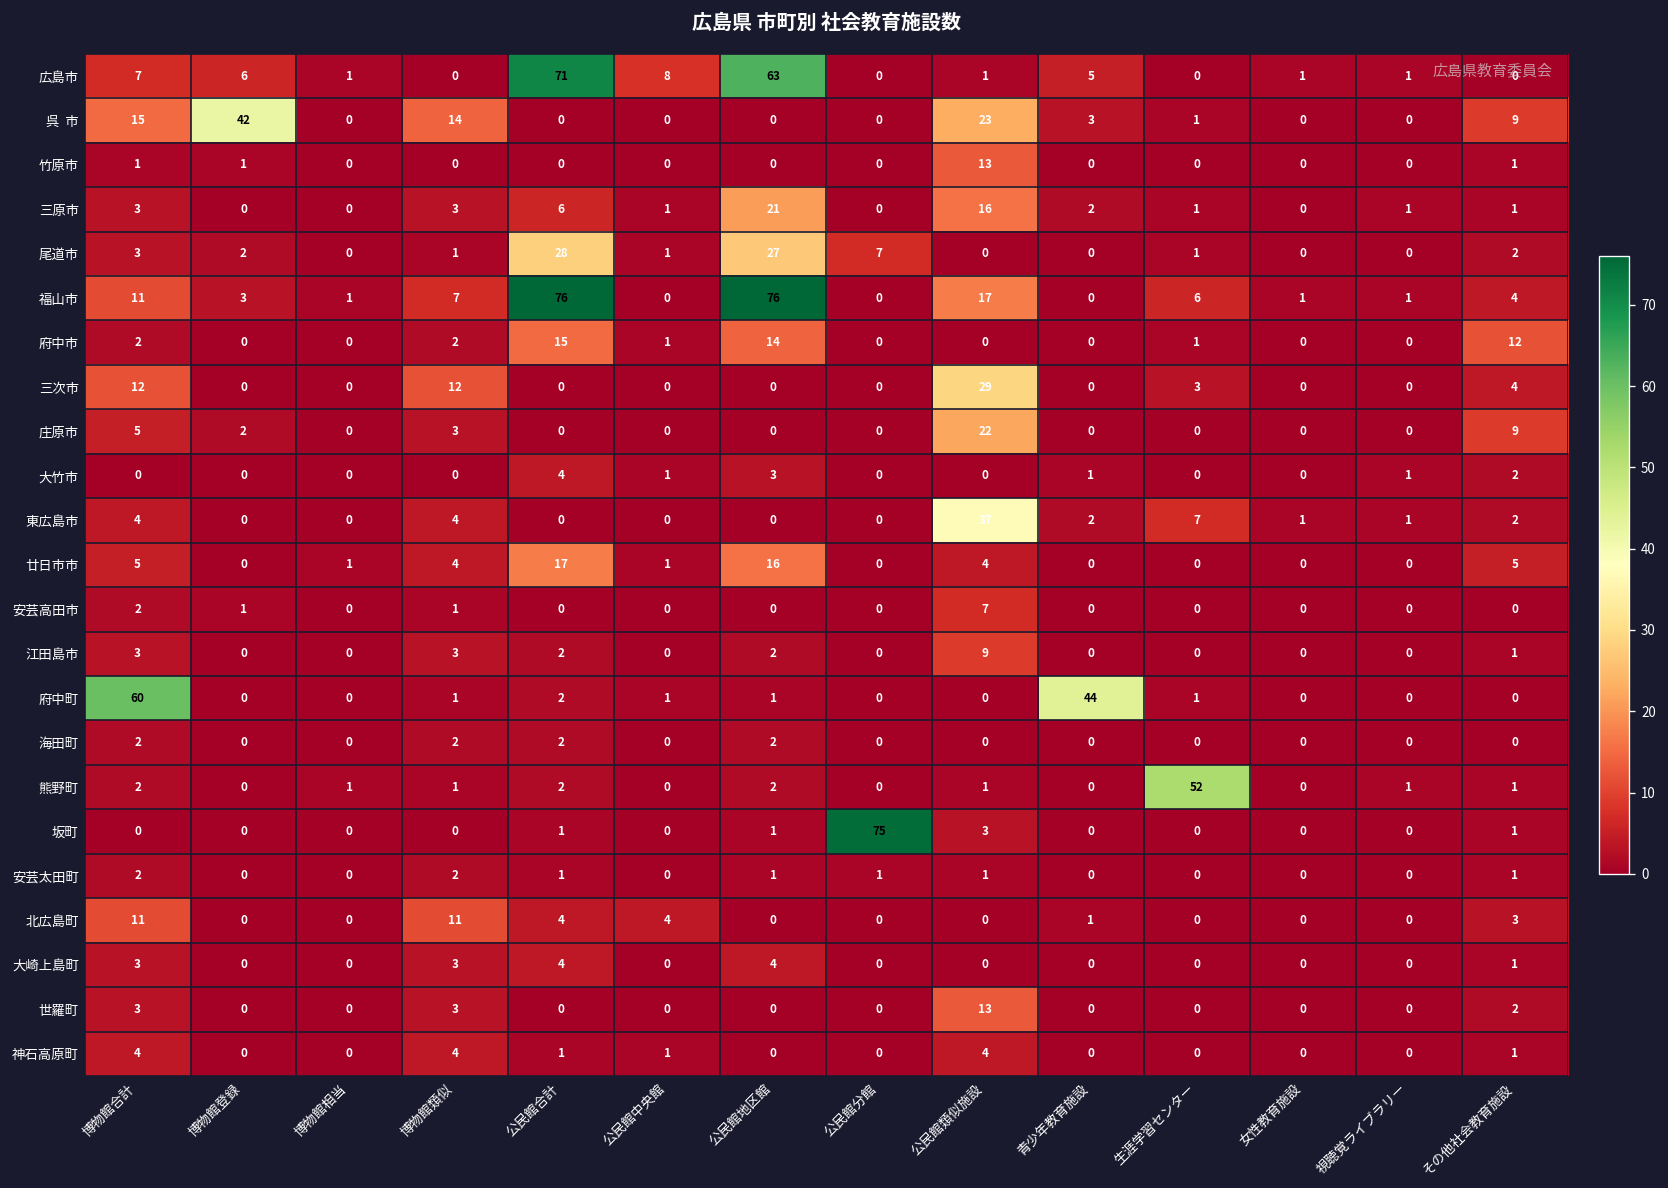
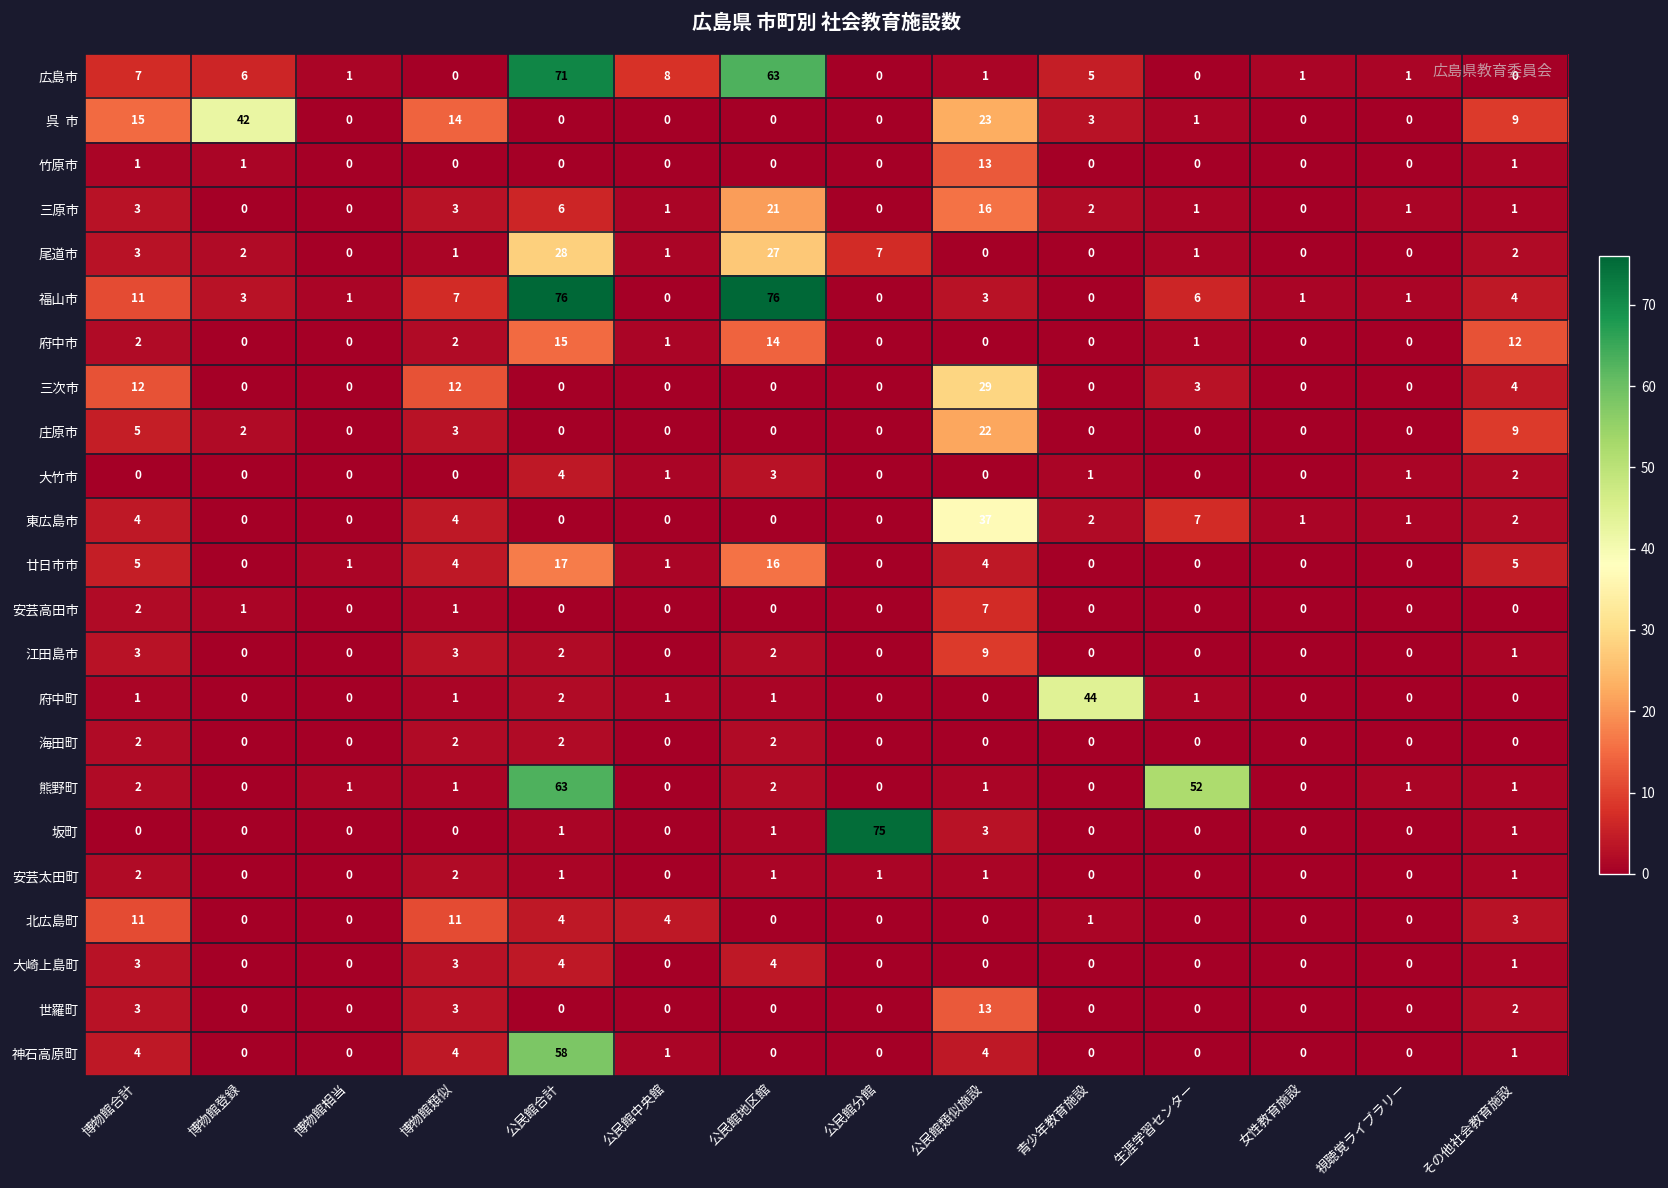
  {
    "福山市": {
      "博物館合計": 11,
      "博物館登録": 3,
      "博物館相当": 1,
      "博物館類似": 7,
      "公民館合計": 76,
      "公民館中央館": 0,
      "公民館地区館": 76,
      "公民館分館": 0,
-     "公民館類似施設": 17,
+     "公民館類似施設": 3,
      "青少年教育施設": 0,
      "生涯学習センター": 6,
      "女性教育施設": 1,
      "視聴覚ライブラリー": 1,
      "その他社会教育施設": 4
    },
    "府中町": {
-     "博物館合計": 60,
+     "博物館合計": 1,
      "博物館登録": 0,
      "博物館相当": 0,
      "博物館類似": 1,
      "公民館合計": 2,
      "公民館中央館": 1,
      "公民館地区館": 1,
      "公民館分館": 0,
      "公民館類似施設": 0,
      "青少年教育施設": 44,
      "生涯学習センター": 1,
      "女性教育施設": 0,
      "視聴覚ライブラリー": 0,
      "その他社会教育施設": 0
    },
    "熊野町": {
      "博物館合計": 2,
      "博物館登録": 0,
      "博物館相当": 1,
      "博物館類似": 1,
-     "公民館合計": 2,
+     "公民館合計": 63,
      "公民館中央館": 0,
      "公民館地区館": 2,
      "公民館分館": 0,
      "公民館類似施設": 1,
      "青少年教育施設": 0,
      "生涯学習センター": 52,
      "女性教育施設": 0,
      "視聴覚ライブラリー": 1,
      "その他社会教育施設": 1
    },
    "神石高原町": {
      "博物館合計": 4,
      "博物館登録": 0,
      "博物館相当": 0,
      "博物館類似": 4,
-     "公民館合計": 1,
+     "公民館合計": 58,
      "公民館中央館": 1,
      "公民館地区館": 0,
      "公民館分館": 0,
      "公民館類似施設": 4,
      "青少年教育施設": 0,
      "生涯学習センター": 0,
      "女性教育施設": 0,
      "視聴覚ライブラリー": 0,
      "その他社会教育施設": 1
    }
  }
